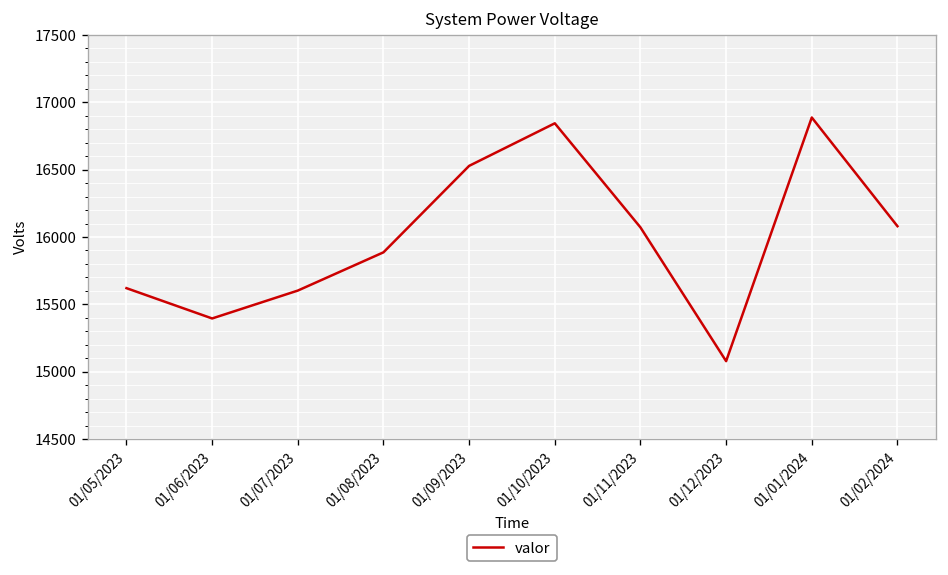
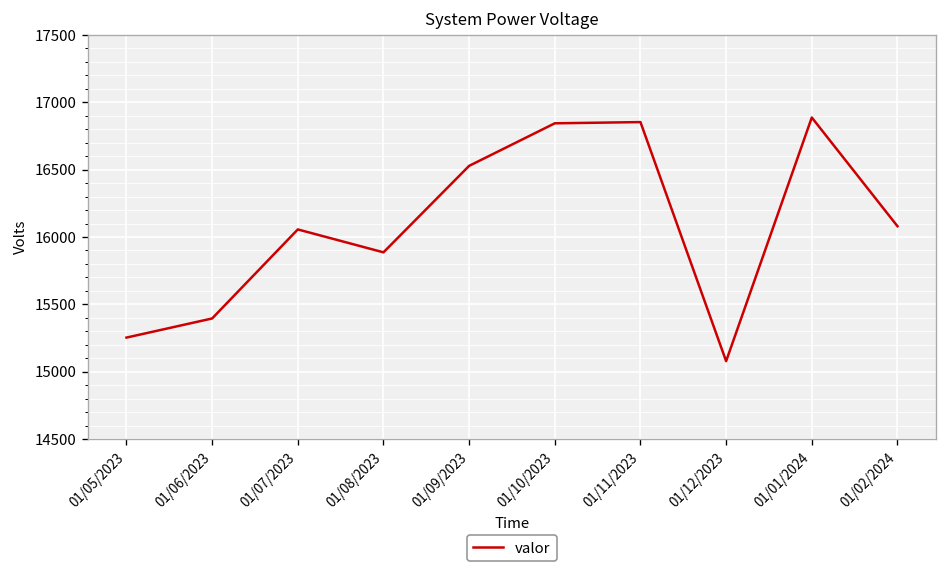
  {
-   "01/05/2023": 15620,
+   "01/05/2023": 15250,
    "01/06/2023": 15400,
-   "01/07/2023": 15600,
+   "01/07/2023": 16060,
    "01/08/2023": 15890,
    "01/09/2023": 16530,
    "01/10/2023": 16840,
-   "01/11/2023": 16070,
+   "01/11/2023": 16850,
    "01/12/2023": 15080,
    "01/01/2024": 16890,
    "01/02/2024": 16080
  }
